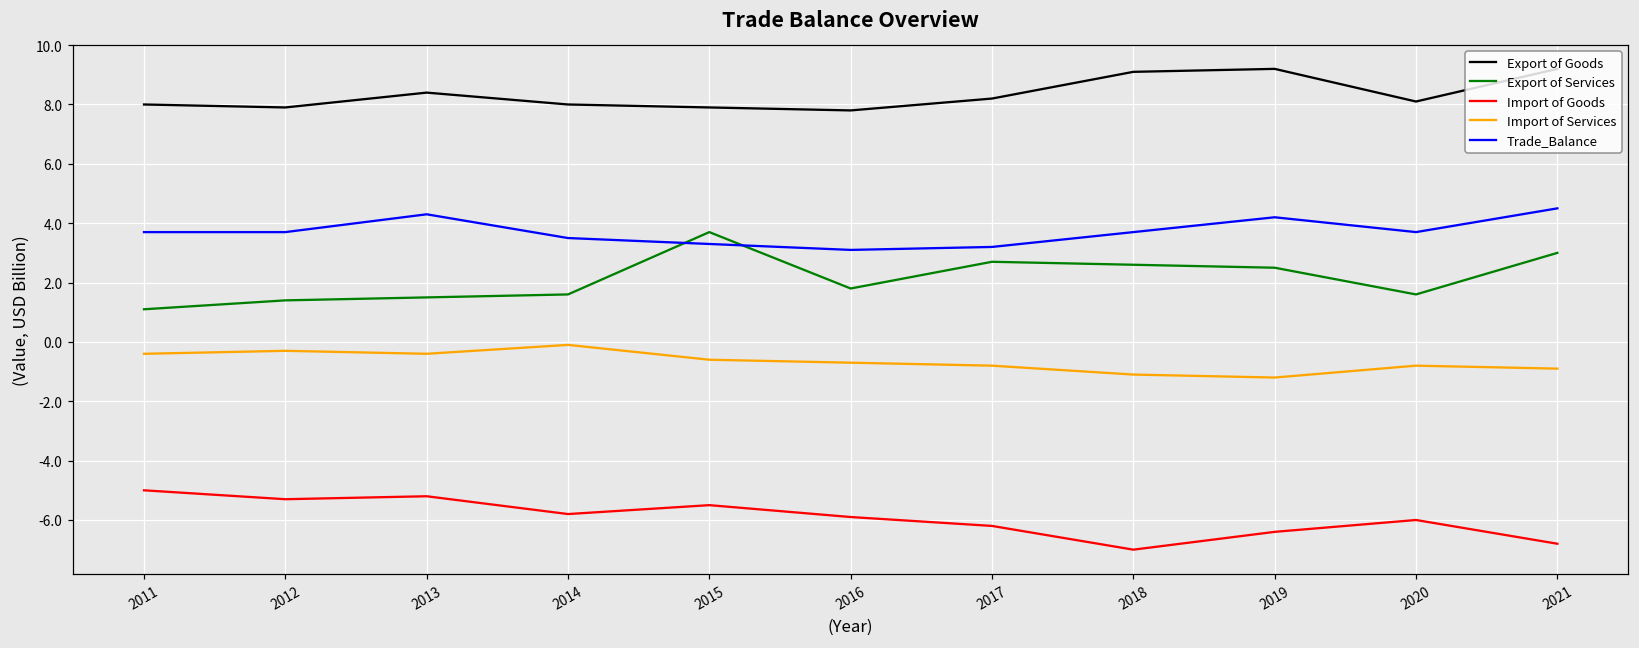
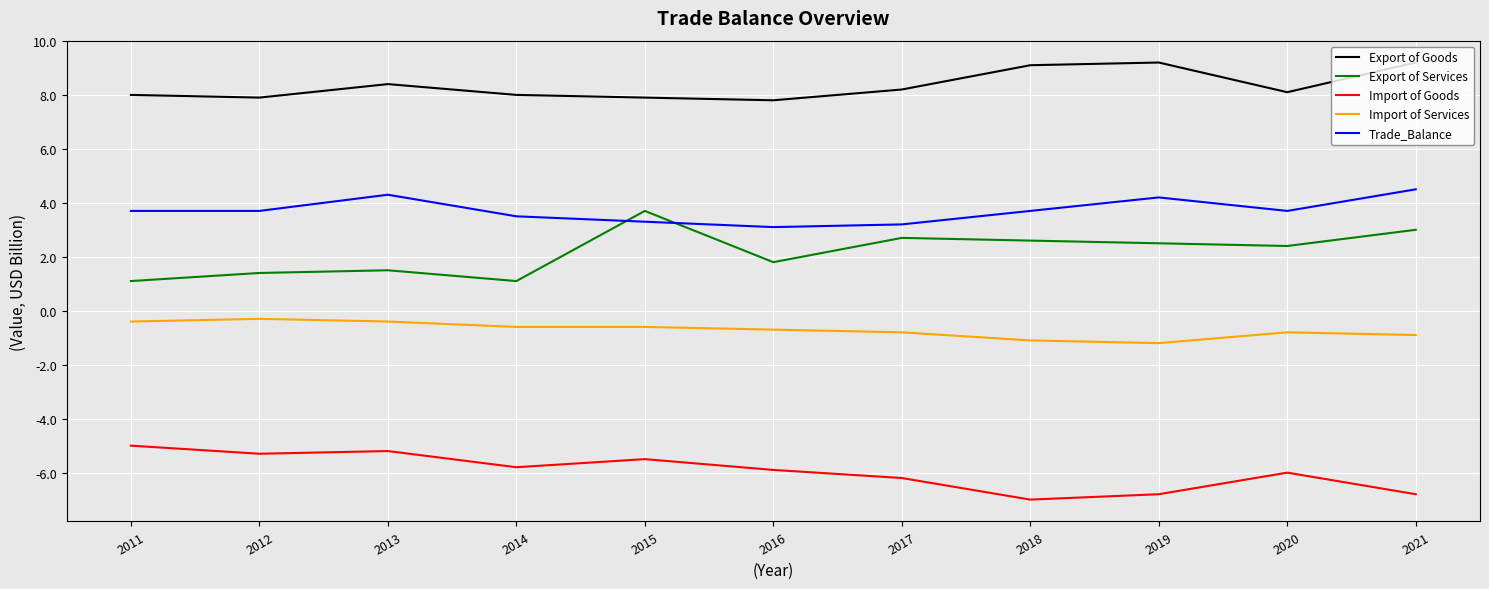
  {
    "Export of Goods": {
      "2011": 8.0,
      "2012": 7.9,
      "2013": 8.4,
      "2014": 8.0,
      "2015": 7.9,
      "2016": 7.8,
      "2017": 8.2,
      "2018": 9.1,
      "2019": 9.2,
      "2020": 8.1
    },
    "Export of Services": {
      "2011": 1.1,
      "2012": 1.4,
      "2013": 1.5,
-     "2014": 1.6,
+     "2014": 1.1,
      "2015": 3.7,
      "2016": 1.8,
      "2017": 2.7,
      "2018": 2.6,
      "2019": 2.5,
-     "2020": 1.6,
+     "2020": 2.4,
      "2021": 3.0
    },
    "Import of Goods": {
      "2011": -5.0,
      "2012": -5.3,
      "2013": -5.2,
      "2014": -5.8,
      "2015": -5.5,
      "2016": -5.9,
      "2017": -6.2,
      "2018": -7.0,
-     "2019": -6.4,
+     "2019": -6.8,
      "2020": -6.0,
      "2021": -6.8
    },
    "Import of Services": {
      "2011": -0.4,
      "2012": -0.3,
      "2013": -0.4,
-     "2014": -0.1,
+     "2014": -0.6,
      "2015": -0.6,
      "2016": -0.7,
      "2017": -0.8,
      "2018": -1.1,
      "2019": -1.2,
      "2020": -0.8,
      "2021": -0.9
    },
    "Trade_Balance": {
      "2011": 3.7,
      "2012": 3.7,
      "2013": 4.3,
      "2014": 3.5,
      "2015": 3.3,
      "2016": 3.1,
      "2017": 3.2,
      "2018": 3.7,
      "2019": 4.2,
      "2020": 3.7,
      "2021": 4.5
    }
  }
